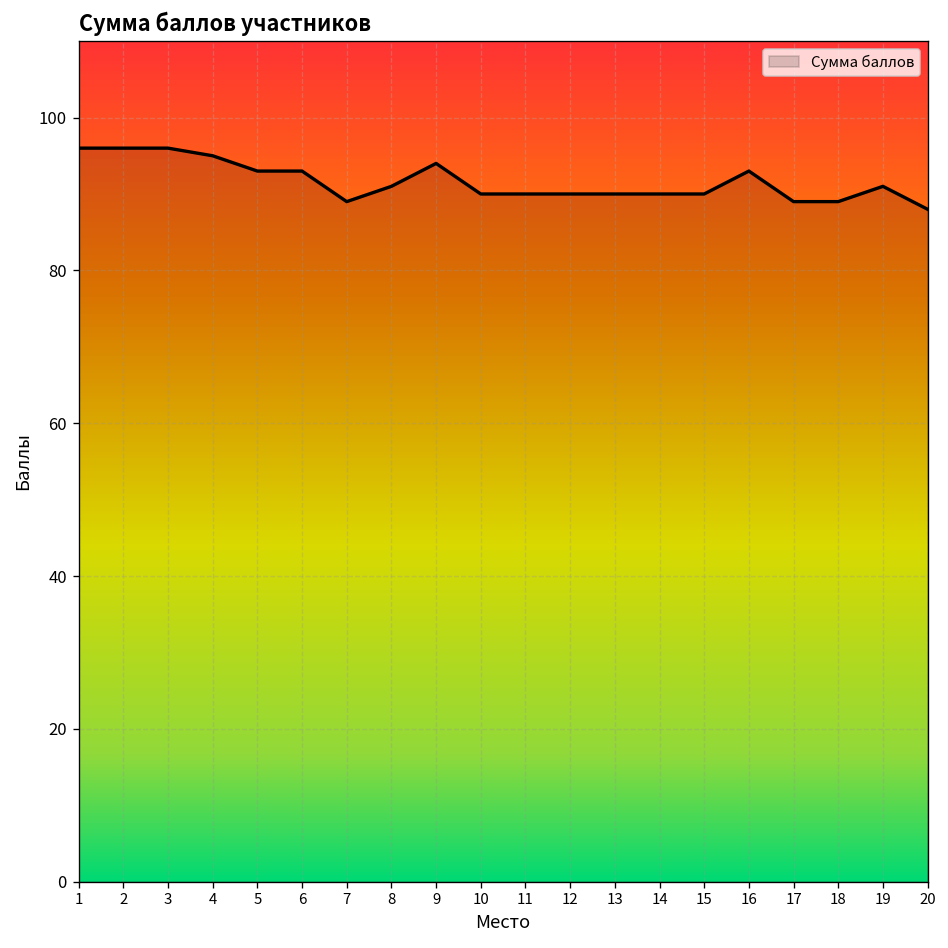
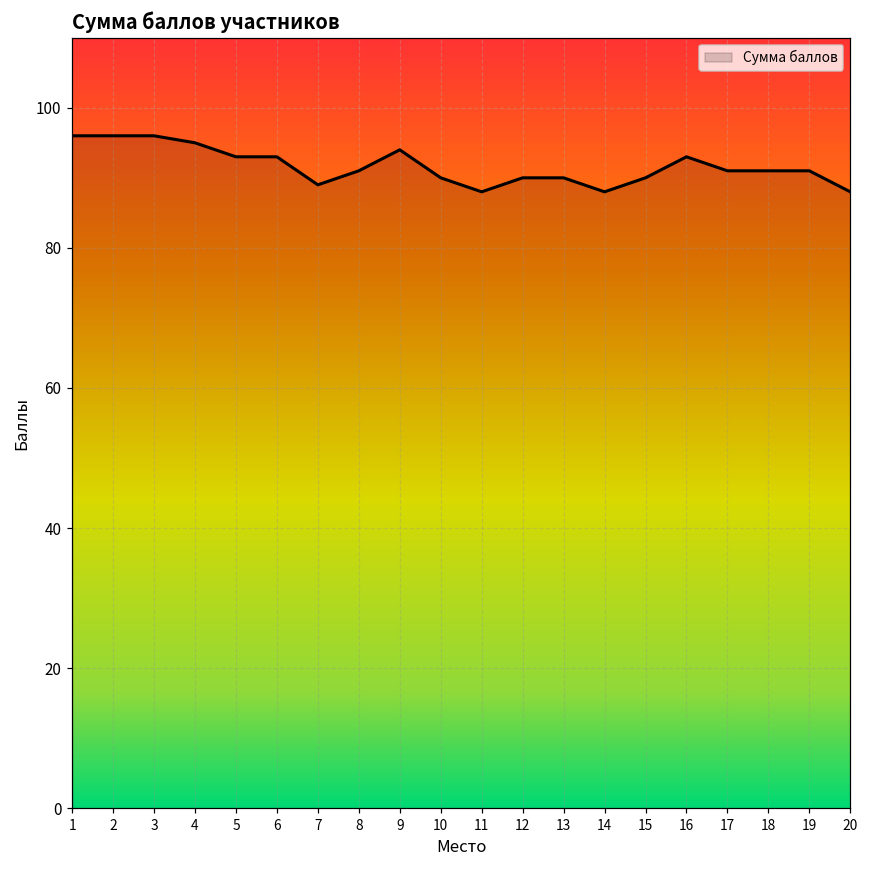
  {
    "1": 96,
    "2": 96,
    "3": 96,
    "4": 95,
    "5": 93,
    "6": 93,
    "7": 89,
    "8": 91,
    "9": 94,
    "10": 90,
-   "11": 90,
+   "11": 88,
    "12": 90,
    "13": 90,
-   "14": 90,
+   "14": 88,
    "15": 90,
    "16": 93,
-   "17": 89,
-   "18": 89,
+   "17": 91,
+   "18": 91,
    "19": 91,
    "20": 88
  }
